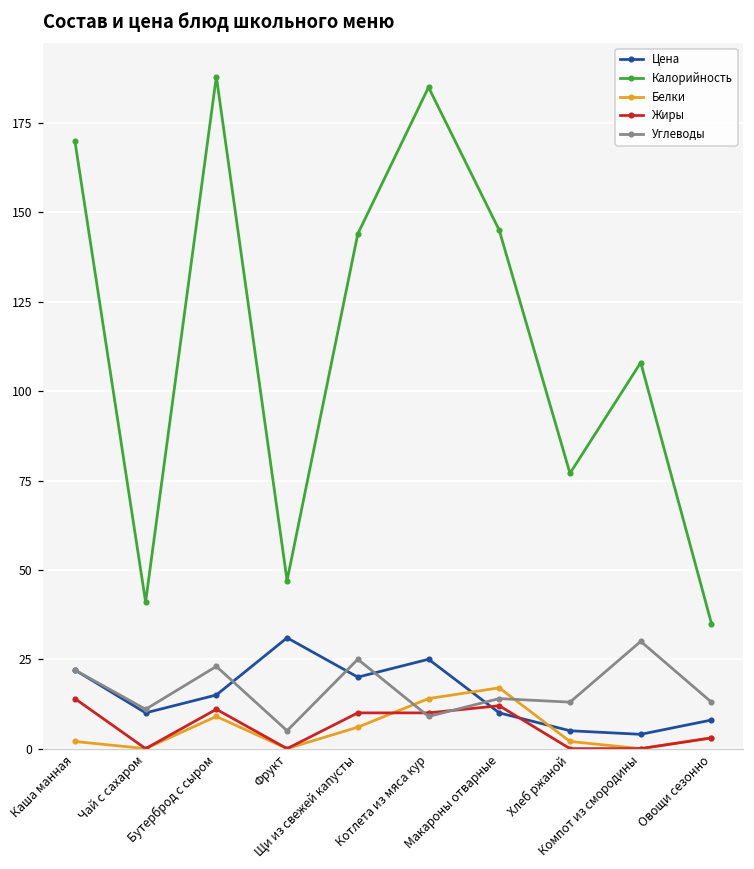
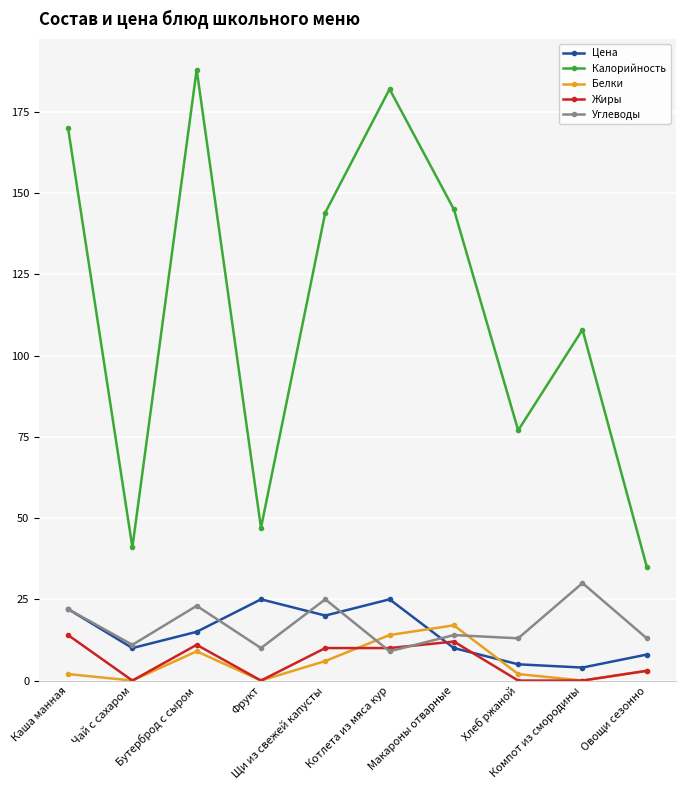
  {
    "Цена": {
      "Чай с сахаром": 10,
      "Бутерброд с сыром": 15,
-     "Фрукт": 31,
+     "Фрукт": 25,
      "Щи из свежей капусты": 20,
      "Котлета из мяса кур": 25,
      "Макароны отварные": 10,
      "Хлеб ржаной": 5,
      "Компот из смородины": 4,
      "Овощи сезонно": 8
    },
    "Калорийность": {
      "Каша манная": 170,
      "Чай с сахаром": 41,
      "Бутерброд с сыром": 188,
      "Фрукт": 47,
      "Щи из свежей капусты": 144,
-     "Котлета из мяса кур": 185,
+     "Котлета из мяса кур": 182,
      "Макароны отварные": 145,
      "Хлеб ржаной": 77,
      "Компот из смородины": 108,
      "Овощи сезонно": 35
    },
    "Белки": {
      "Каша манная": 2,
      "Бутерброд с сыром": 9,
      "Щи из свежей капусты": 6,
      "Котлета из мяса кур": 14,
      "Макароны отварные": 17,
      "Хлеб ржаной": 2
    },
    "Жиры": {
      "Каша манная": 14,
      "Бутерброд с сыром": 11,
      "Щи из свежей капусты": 10,
      "Котлета из мяса кур": 10,
      "Макароны отварные": 12,
      "Хлеб ржаной": 0
    },
    "Углеводы": {
      "Чай с сахаром": 11,
      "Бутерброд с сыром": 23,
-     "Фрукт": 5,
+     "Фрукт": 10,
      "Щи из свежей капусты": 25,
      "Котлета из мяса кур": 9,
      "Макароны отварные": 14,
      "Хлеб ржаной": 13,
      "Компот из смородины": 30,
      "Овощи сезонно": 13
    }
  }
